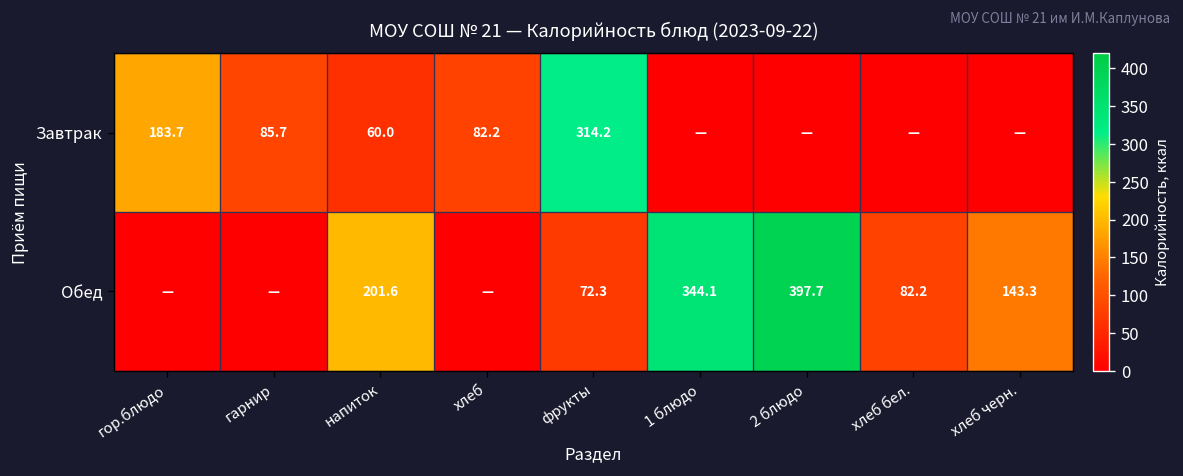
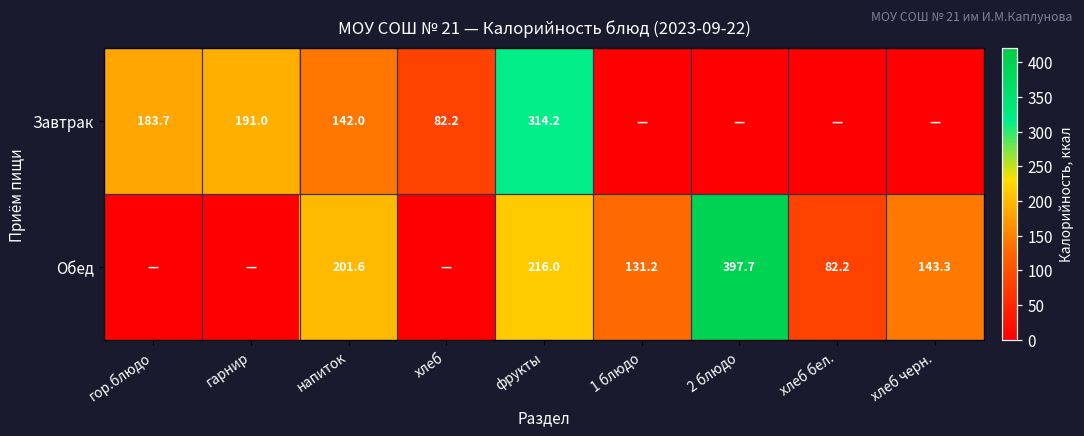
  {
    "Завтрак": {
      "гор.блюдо": 183.7,
-     "гарнир": 85.7,
-     "напиток": 60.0,
+     "гарнир": 191.0,
+     "напиток": 142.0,
      "хлеб": 82.2,
      "фрукты": 314.2
    },
    "Обед": {
      "напиток": 201.6,
-     "фрукты": 72.3,
-     "1 блюдо": 344.1,
+     "фрукты": 216.0,
+     "1 блюдо": 131.2,
      "2 блюдо": 397.7,
      "хлеб бел.": 82.2,
      "хлеб черн.": 143.3
    }
  }
